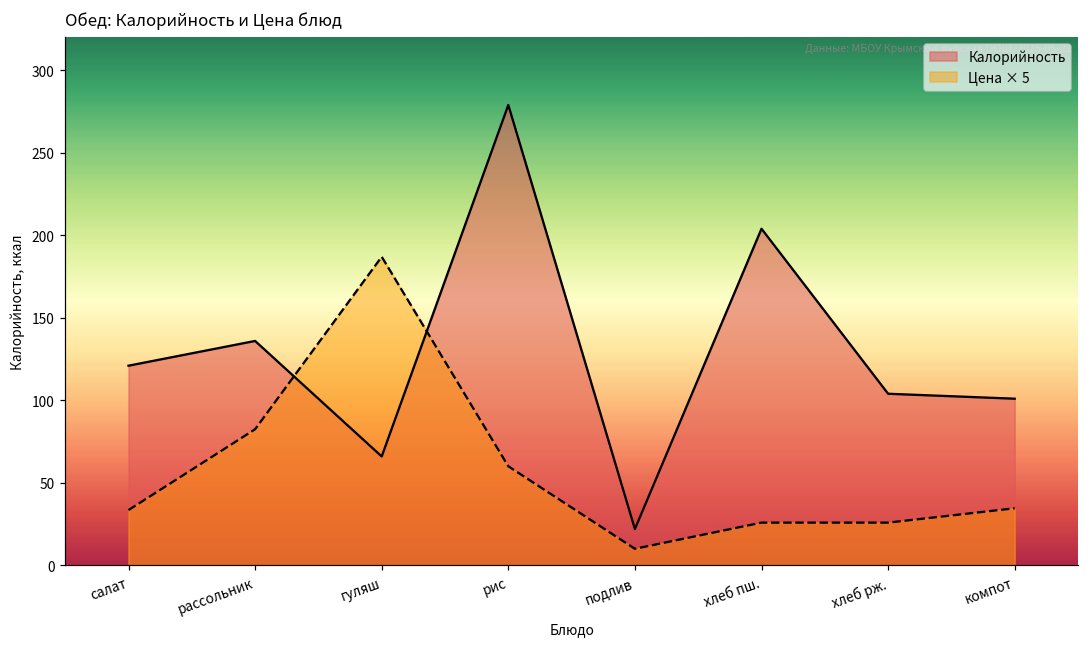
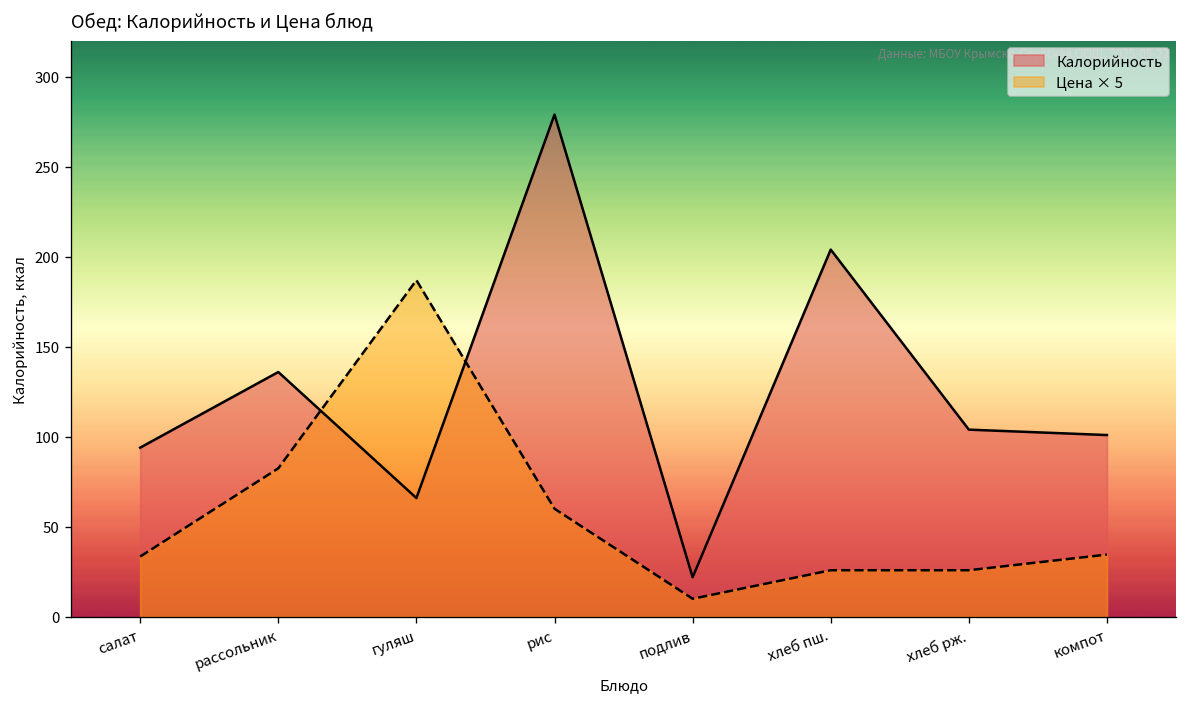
  {
    "Калорийность": {
-     "салат": 121,
+     "салат": 94,
      "рассольник": 136,
      "гуляш": 66,
      "рис": 279,
      "подлив": 22,
      "хлеб пш.": 204,
      "хлеб рж.": 104,
      "компот": 101
    },
    "Цена × 5": {
      "салат": 34,
      "рассольник": 83,
      "гуляш": 187,
      "рис": 60,
      "подлив": 10,
      "хлеб пш.": 26,
      "хлеб рж.": 26,
      "компот": 35
    }
  }
